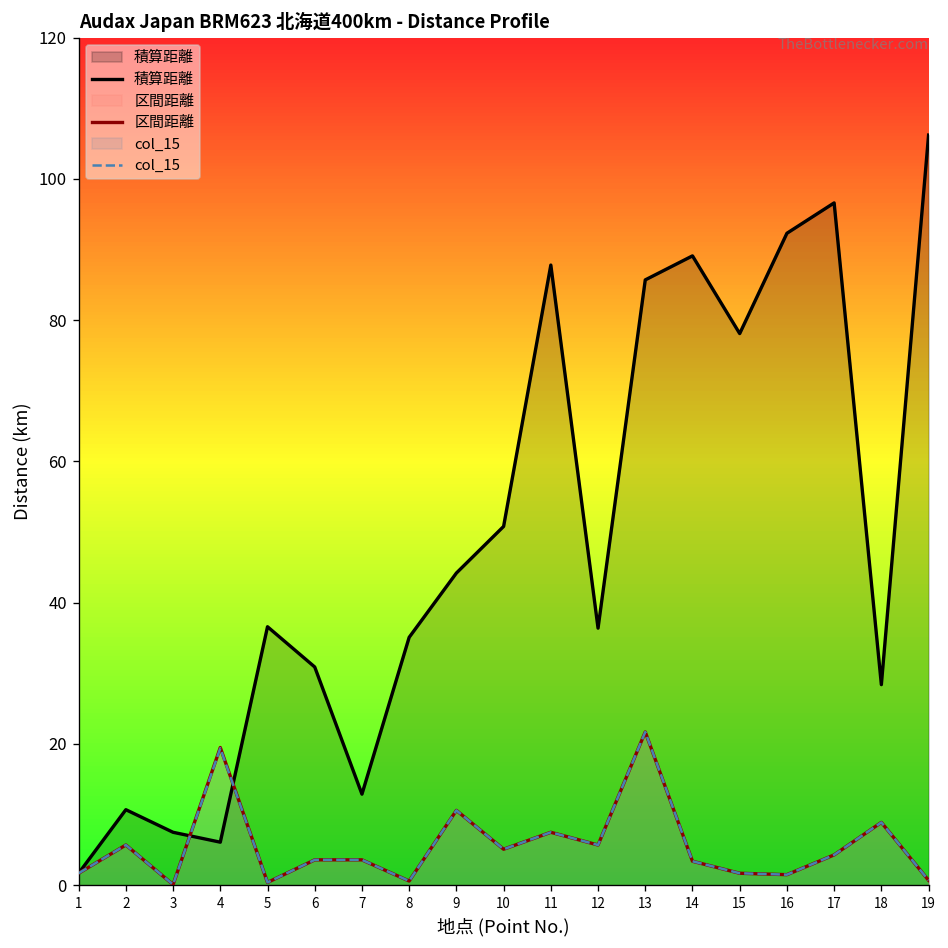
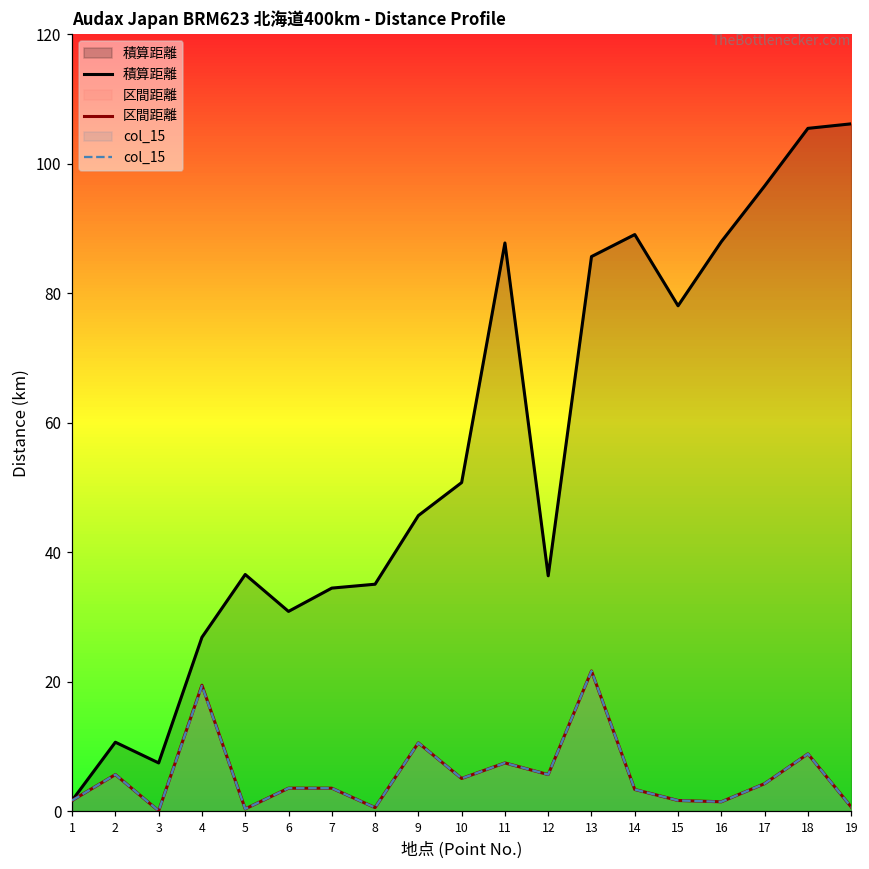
  {
    "積算距離": {
      "2": 11,
      "3": 8,
-     "4": 6,
+     "4": 27,
      "5": 37,
      "6": 31,
-     "7": 13,
+     "7": 35,
      "8": 35,
-     "9": 44,
+     "9": 46,
      "10": 51,
      "11": 88,
      "12": 36,
      "13": 86,
      "14": 89,
      "15": 78,
-     "16": 92,
+     "16": 88,
      "17": 97,
-     "18": 28,
+     "18": 106,
      "19": 106
    }
  }
